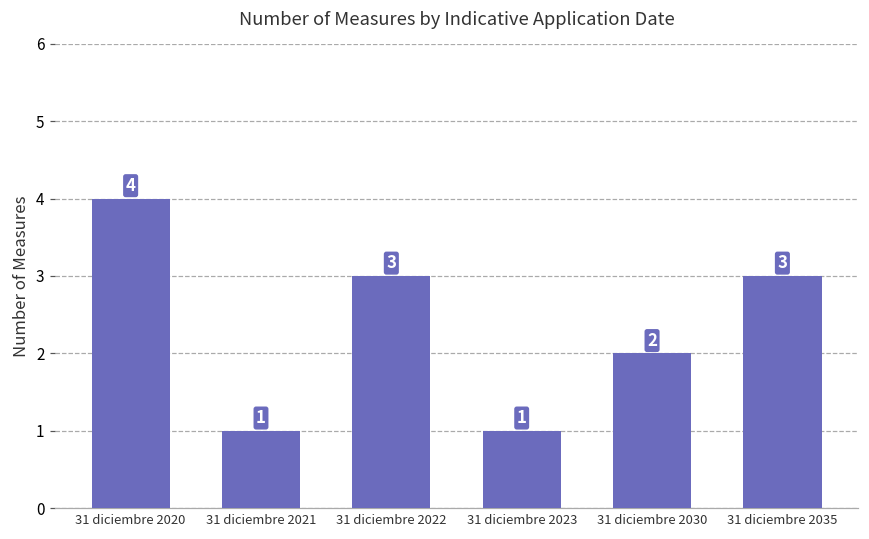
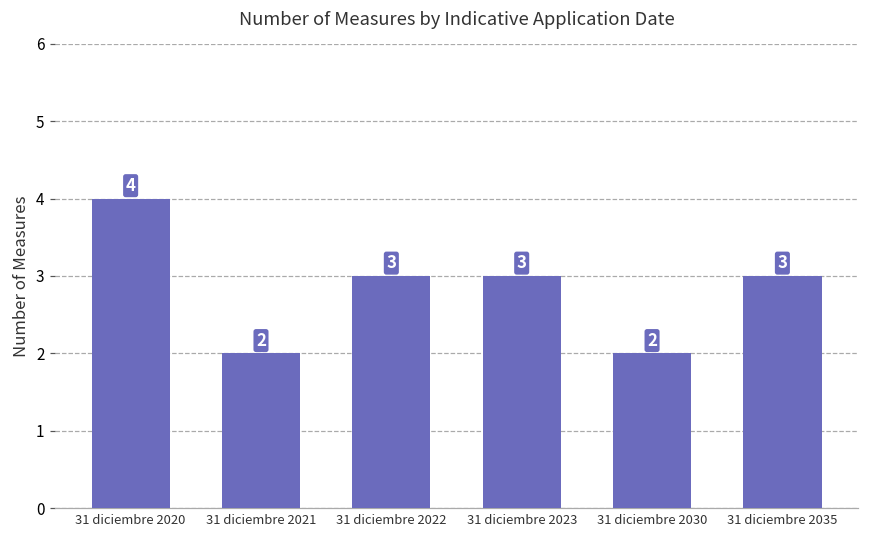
  {
-   "31 diciembre 2021": 1,
-   "31 diciembre 2023": 1
+   "31 diciembre 2021": 2,
+   "31 diciembre 2023": 3
  }
